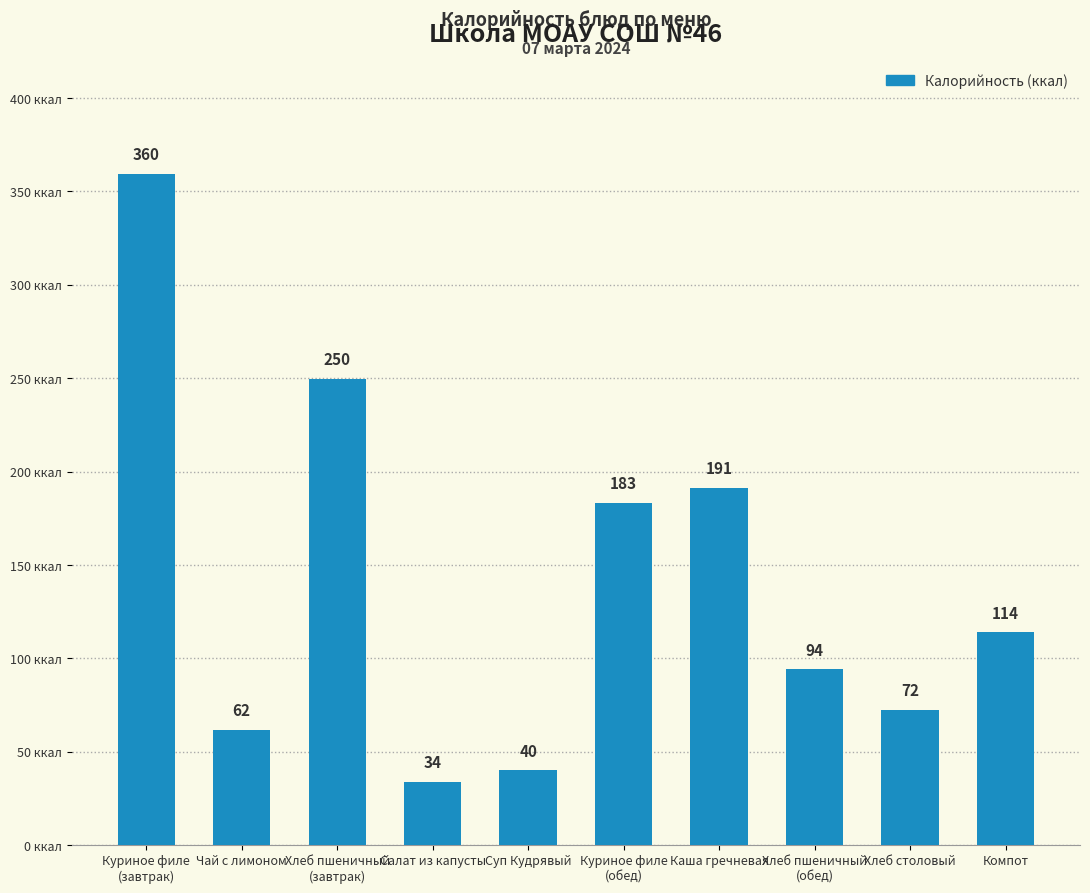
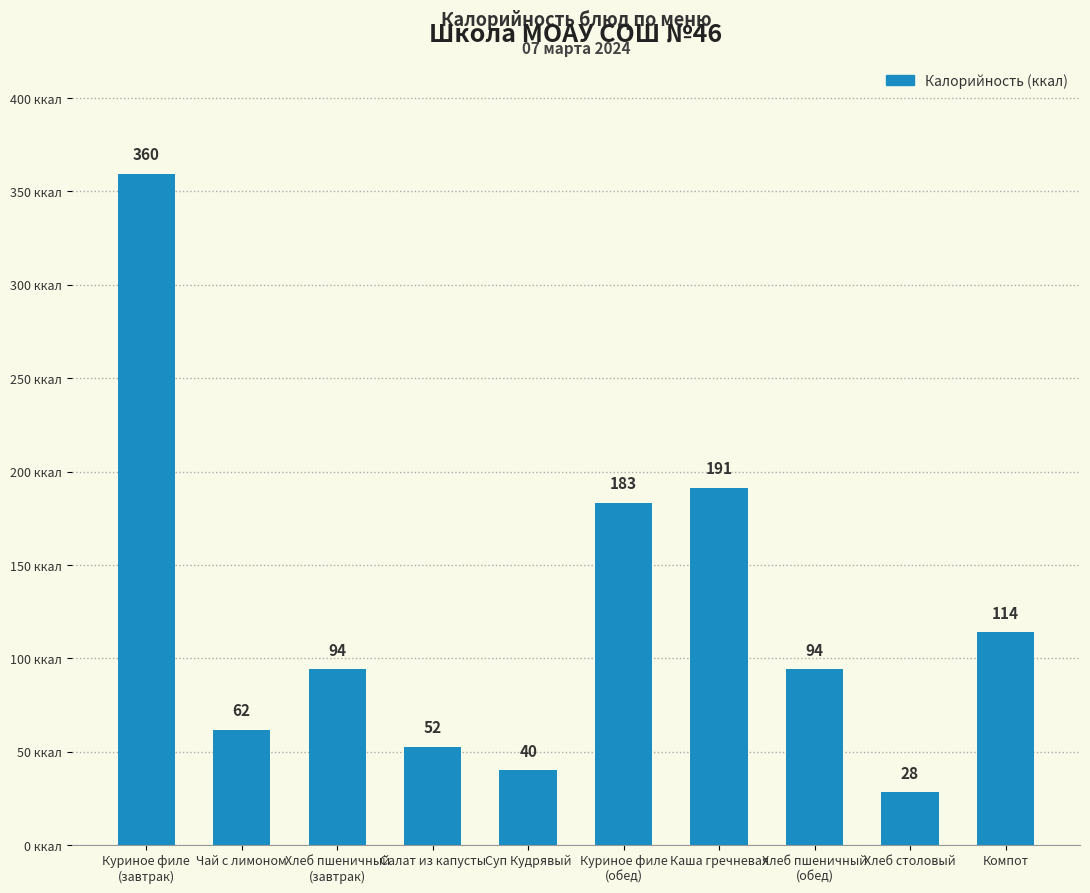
  {
    "Куриное филе (завтрак)": 360,
    "Чай с лимоном": 62,
-   "Хлеб пшеничный (завтрак)": 250,
-   "Салат из капусты": 34,
+   "Хлеб пшеничный (завтрак)": 94,
+   "Салат из капусты": 52,
    "Суп Кудрявый": 40,
    "Куриное филе (обед)": 183,
    "Каша гречневая": 191,
    "Хлеб пшеничный (обед)": 94,
-   "Хлеб столовый": 72,
+   "Хлеб столовый": 28,
    "Компот": 114
  }
